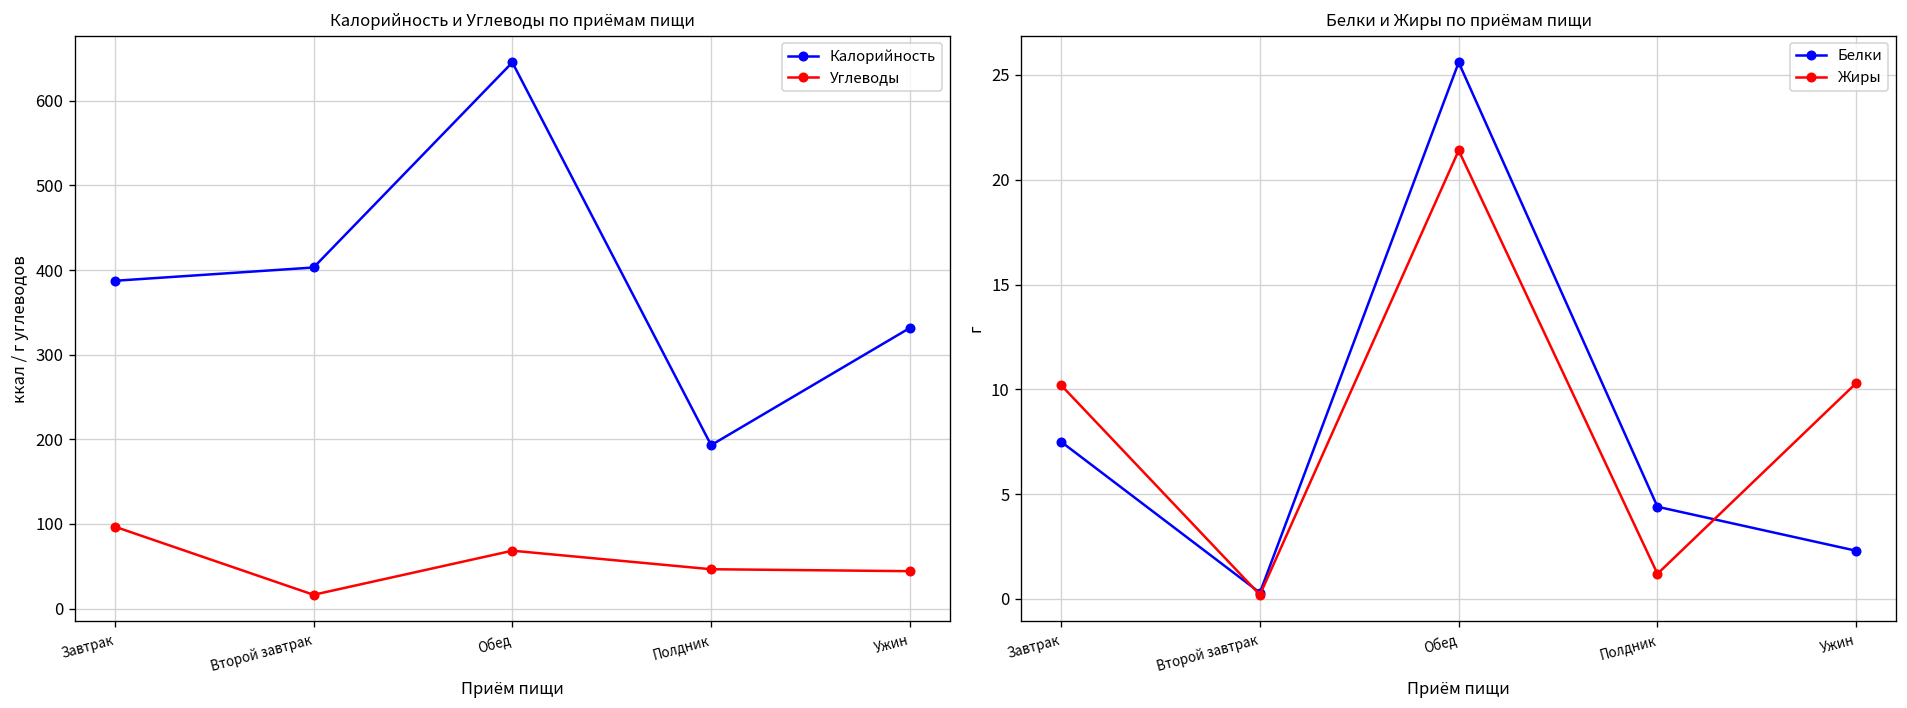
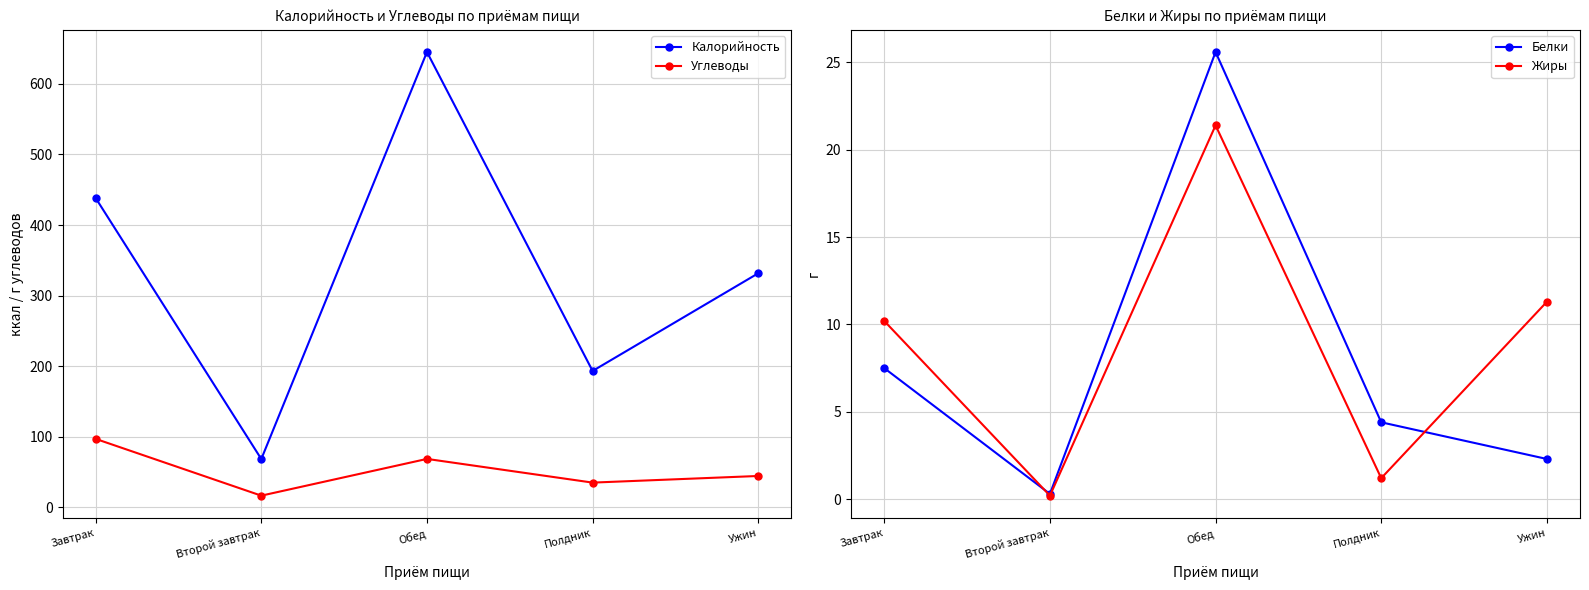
  {
    "Калорийность и Углеводы по приёмам пищи": {
      "Калорийность": {
-       "Завтрак": 390,
-       "Второй завтрак": 400,
+       "Завтрак": 440,
+       "Второй завтрак": 70,
        "Обед": 650,
        "Полдник": 190,
        "Ужин": 330
      },
      "Углеводы": {
        "Завтрак": 100,
        "Второй завтрак": 20,
        "Обед": 70,
-       "Полдник": 50,
+       "Полдник": 30,
        "Ужин": 40
      }
    },
    "Белки и Жиры по приёмам пищи": {
      "Белки": {
        "Завтрак": 7.5,
        "Обед": 25.6,
        "Полдник": 4.4,
        "Ужин": 2.3
      },
      "Жиры": {
        "Завтрак": 10.2,
        "Обед": 21.4,
        "Полдник": 1.2,
-       "Ужин": 10.3
+       "Ужин": 11.3
      }
    }
  }
